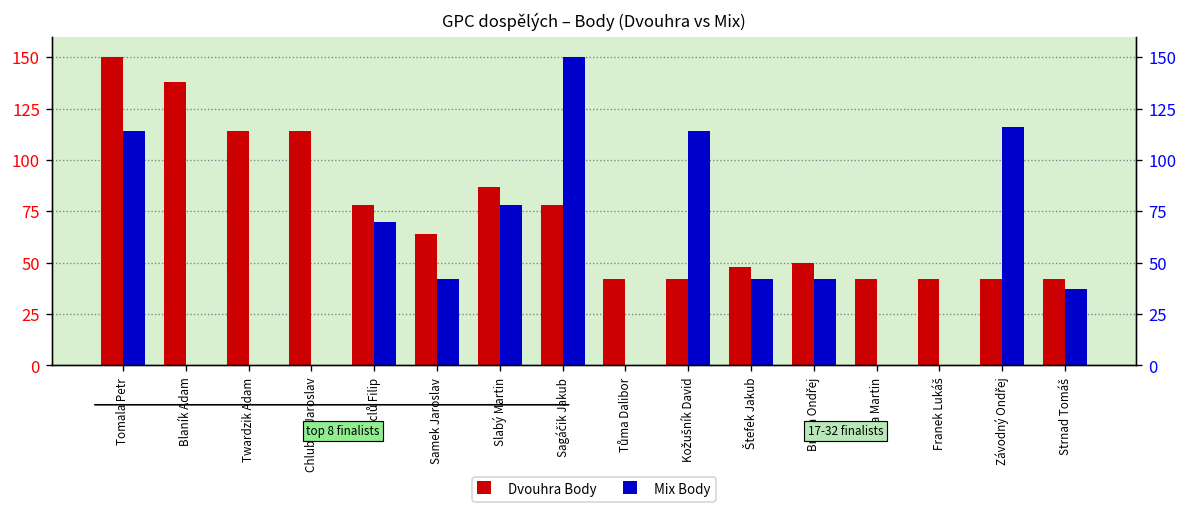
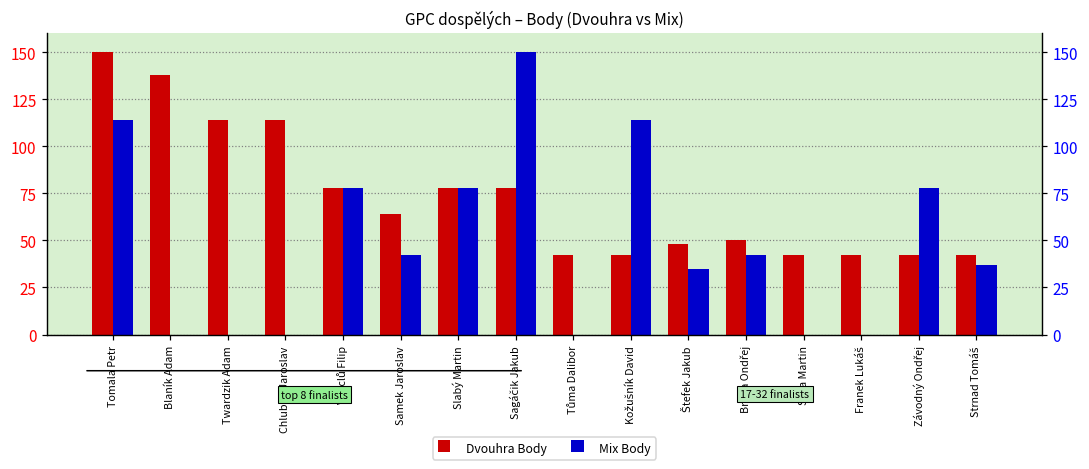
  {
    "Dvouhra Body": {
      "Tomala Petr": 150,
      "Blaník Adam": 138,
      "Twardzik Adam": 114,
      "Chlubna Jaroslav": 114,
      "Venclů Filip": 78,
      "Samek Jaroslav": 64,
-     "Slabý Martin": 87,
+     "Slabý Martin": 78,
      "Sagáčik Jakub": 78,
      "Tůma Dalibor": 42,
      "Kožušník David": 42,
      "Štefek Jakub": 48,
      "Broda Ondřej": 50,
      "Slíva Martin": 42,
      "Franek Lukáš": 42,
      "Závodný Ondřej": 42,
      "Strnad Tomáš": 42
    },
    "Mix Body": {
      "Tomala Petr": 114,
      "Blaník Adam": 0,
      "Twardzik Adam": 0,
      "Chlubna Jaroslav": 0,
-     "Venclů Filip": 70,
+     "Venclů Filip": 78,
      "Samek Jaroslav": 42,
      "Slabý Martin": 78,
      "Sagáčik Jakub": 150,
      "Tůma Dalibor": 0,
      "Kožušník David": 114,
-     "Štefek Jakub": 42,
+     "Štefek Jakub": 35,
      "Broda Ondřej": 42,
      "Slíva Martin": 0,
      "Franek Lukáš": 0,
-     "Závodný Ondřej": 116,
+     "Závodný Ondřej": 78,
      "Strnad Tomáš": 37
    }
  }
